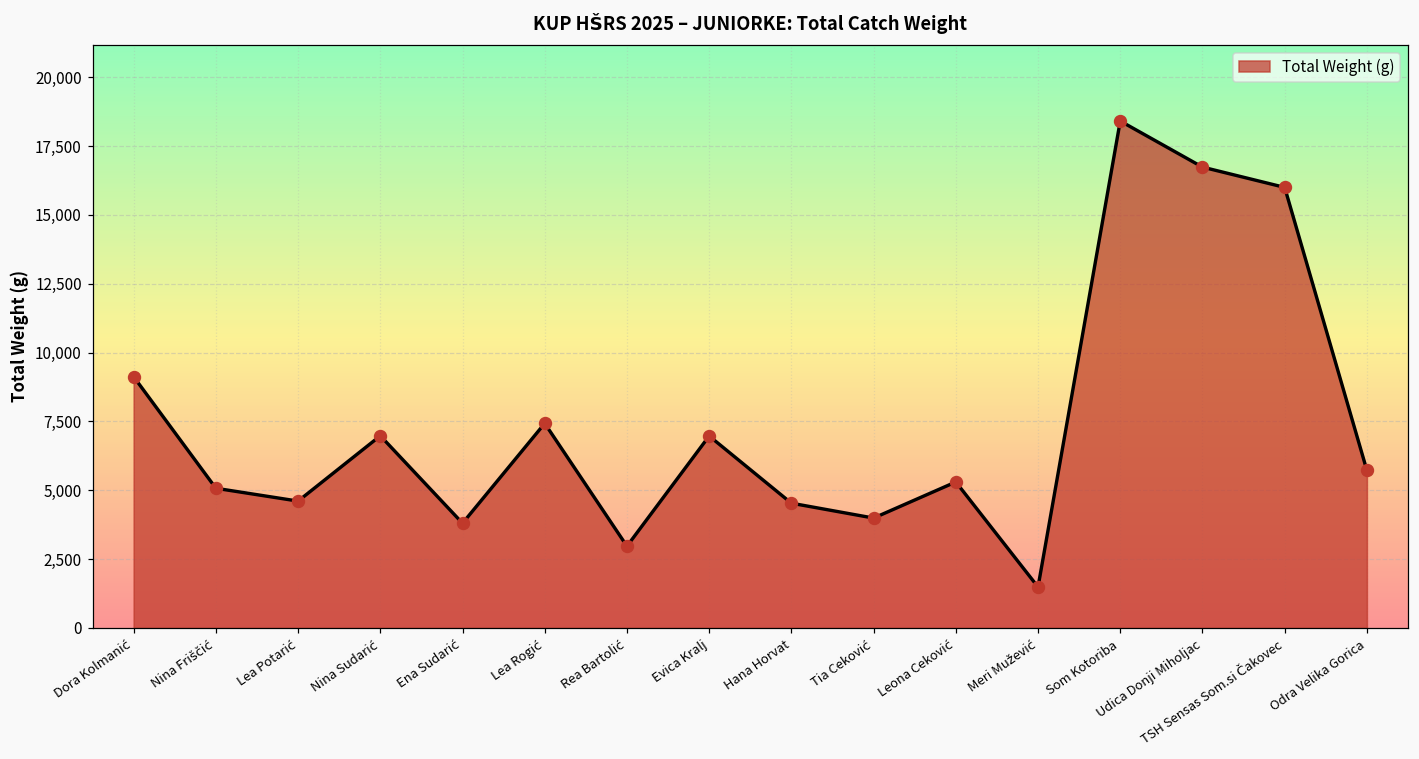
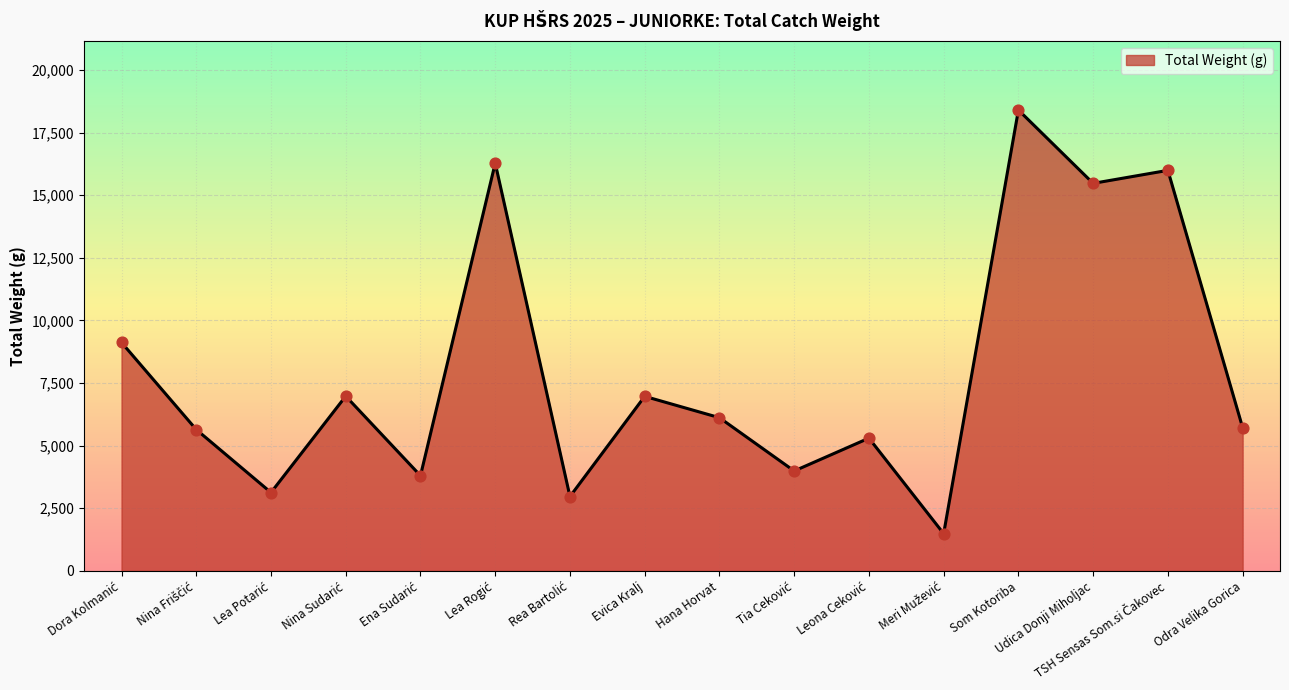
  {
    "Dora Kolmanić": "9,100",
-   "Nina Friščić": "5,100",
-   "Lea Potarić": "4,600",
+   "Nina Friščić": "5,600",
+   "Lea Potarić": "3,100",
    "Nina Sudarić": "7,000",
    "Ena Sudarić": "3,800",
-   "Lea Rogić": "7,400",
+   "Lea Rogić": "16,300",
    "Rea Bartolić": "3,000",
    "Evica Kralj": "7,000",
-   "Hana Horvat": "4,500",
+   "Hana Horvat": "6,100",
    "Tia Ceković": "4,000",
    "Leona Ceković": "5,300",
    "Meri Mužević": "1,500",
    "Som Kotoriba": "18,400",
-   "Udica Donji Miholjac": "16,700",
+   "Udica Donji Miholjac": "15,500",
    "TSH Sensas Som.si Čakovec": "16,000",
    "Odra Velika Gorica": "5,700"
  }
